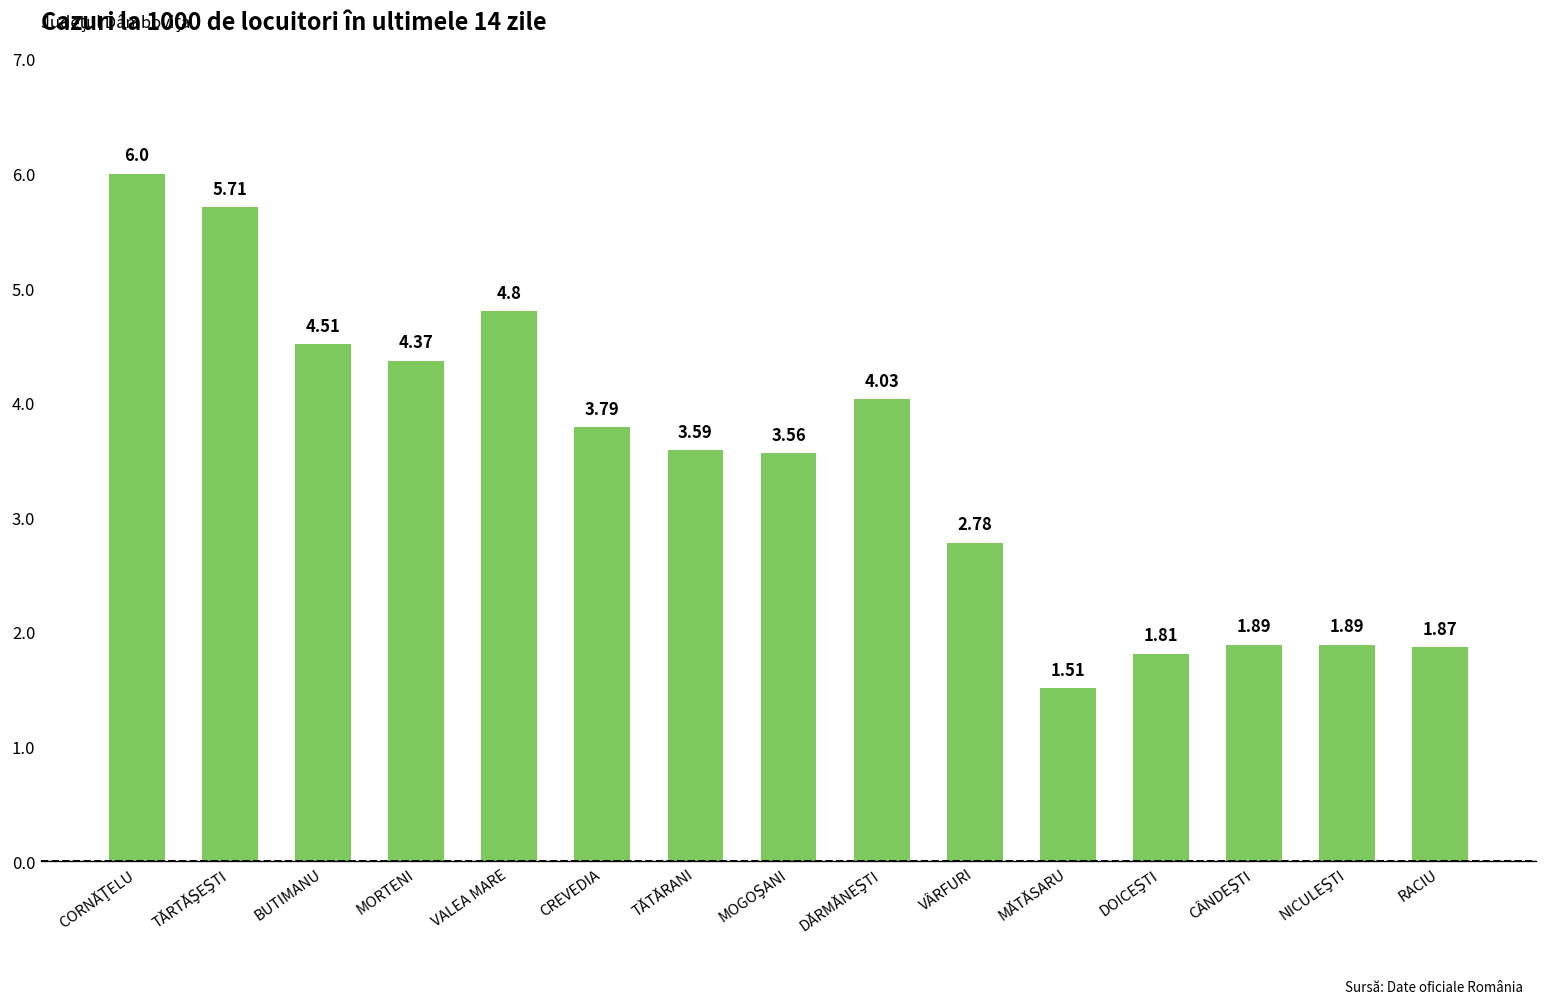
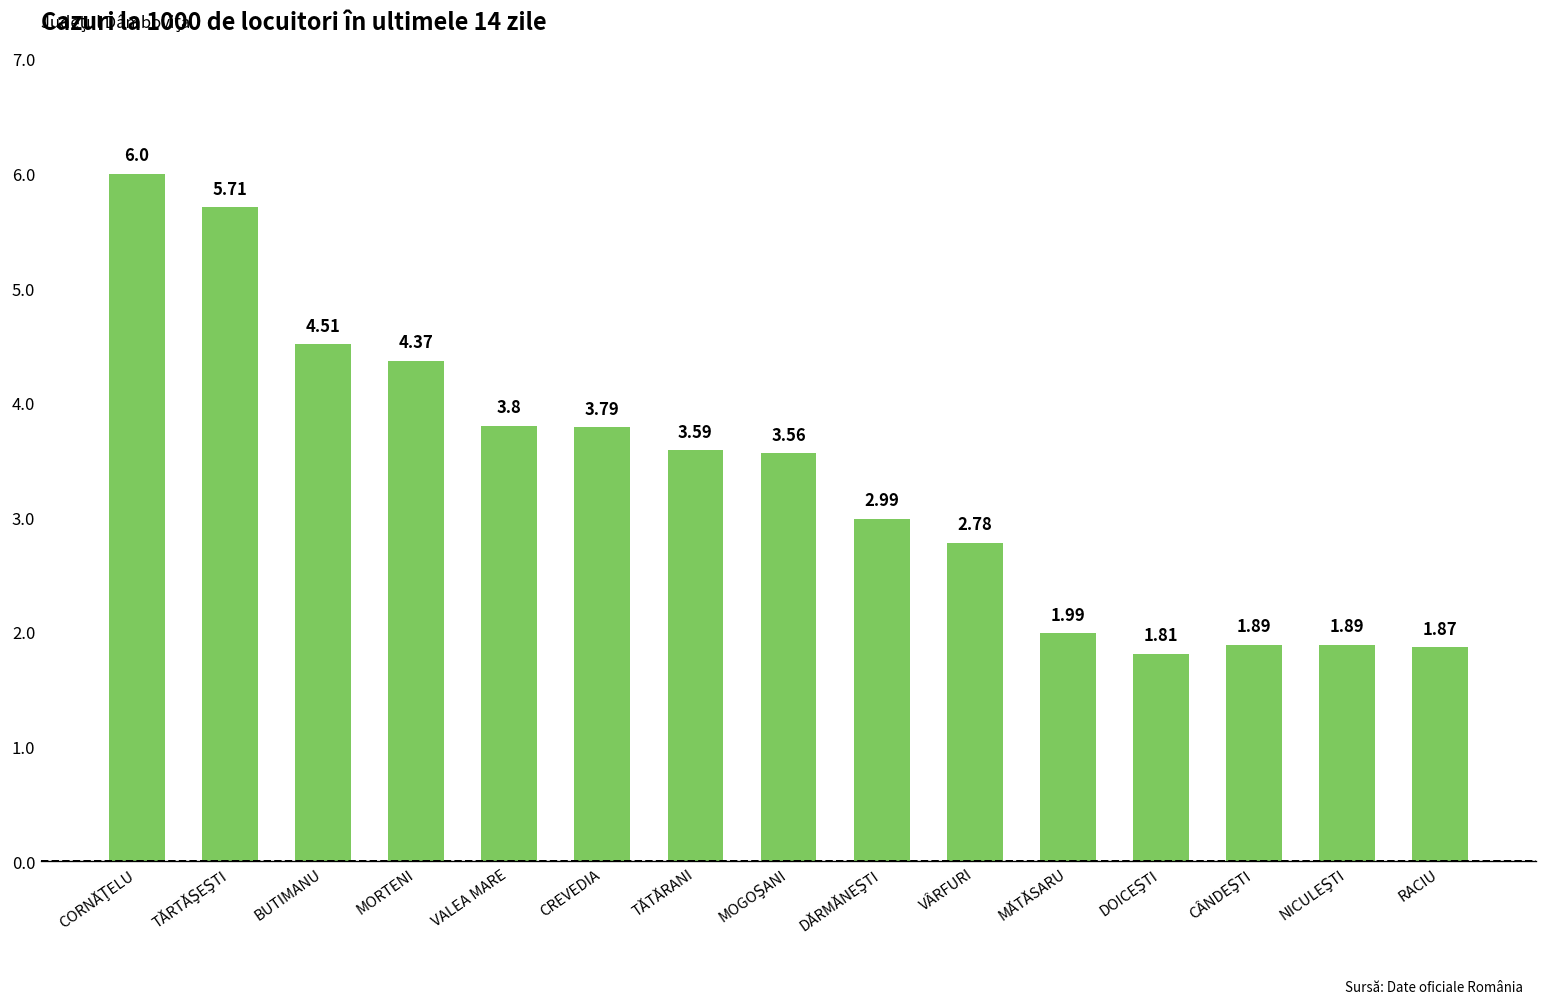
  {
    "CORNĂŢELU": 6.0,
    "TĂRTĂŞEŞTI": 5.71,
    "BUTIMANU": 4.51,
    "MORTENI": 4.37,
-   "VALEA MARE": 4.8,
+   "VALEA MARE": 3.8,
    "CREVEDIA": 3.79,
    "TĂTĂRANI": 3.59,
    "MOGOŞANI": 3.56,
-   "DĂRMĂNEŞTI": 4.03,
+   "DĂRMĂNEŞTI": 2.99,
    "VÂRFURI": 2.78,
-   "MĂTĂSARU": 1.51,
+   "MĂTĂSARU": 1.99,
    "DOICEŞTI": 1.81,
    "CÂNDEŞTI": 1.89,
    "NICULEŞTI": 1.89,
    "RACIU": 1.87
  }
